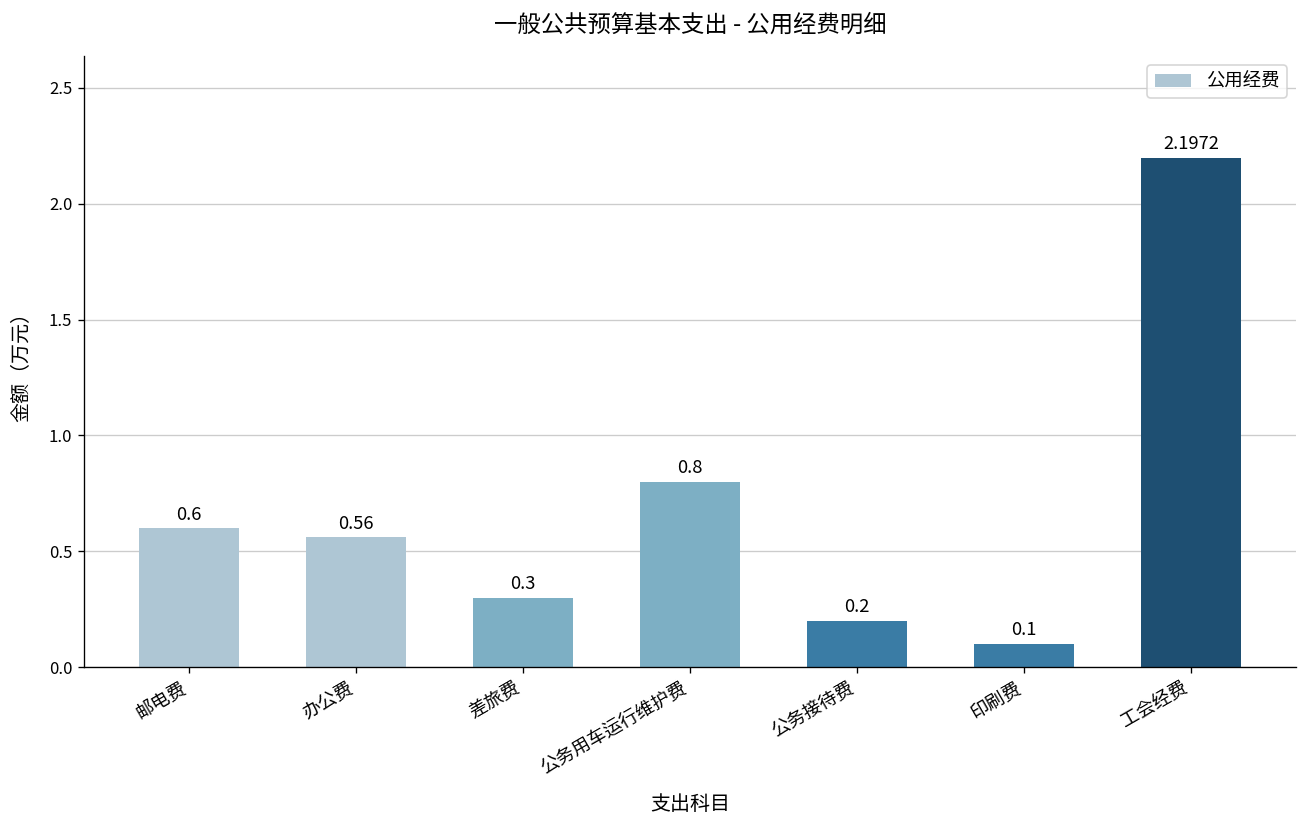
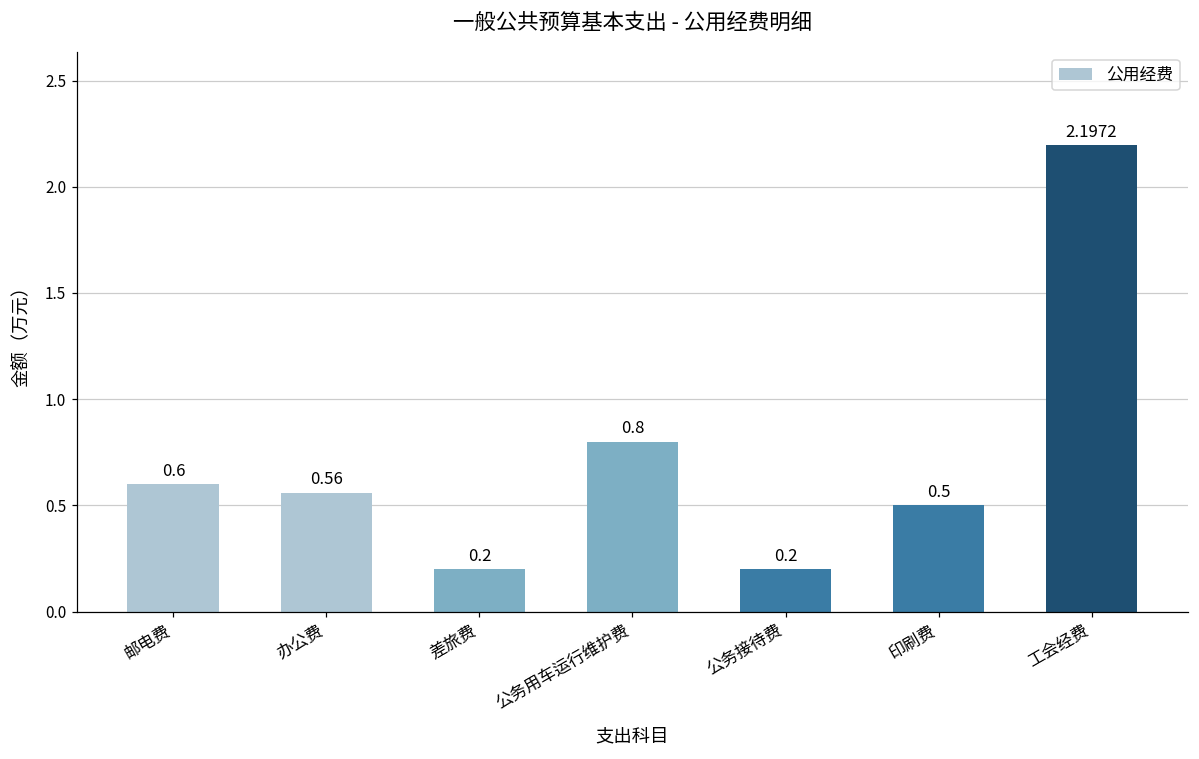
  {
    "邮电费": 0.6,
    "办公费": 0.56,
-   "差旅费": 0.3,
+   "差旅费": 0.2,
    "公务用车运行维护费": 0.8,
    "公务接待费": 0.2,
-   "印刷费": 0.1,
+   "印刷费": 0.5,
    "工会经费": 2.1972
  }
